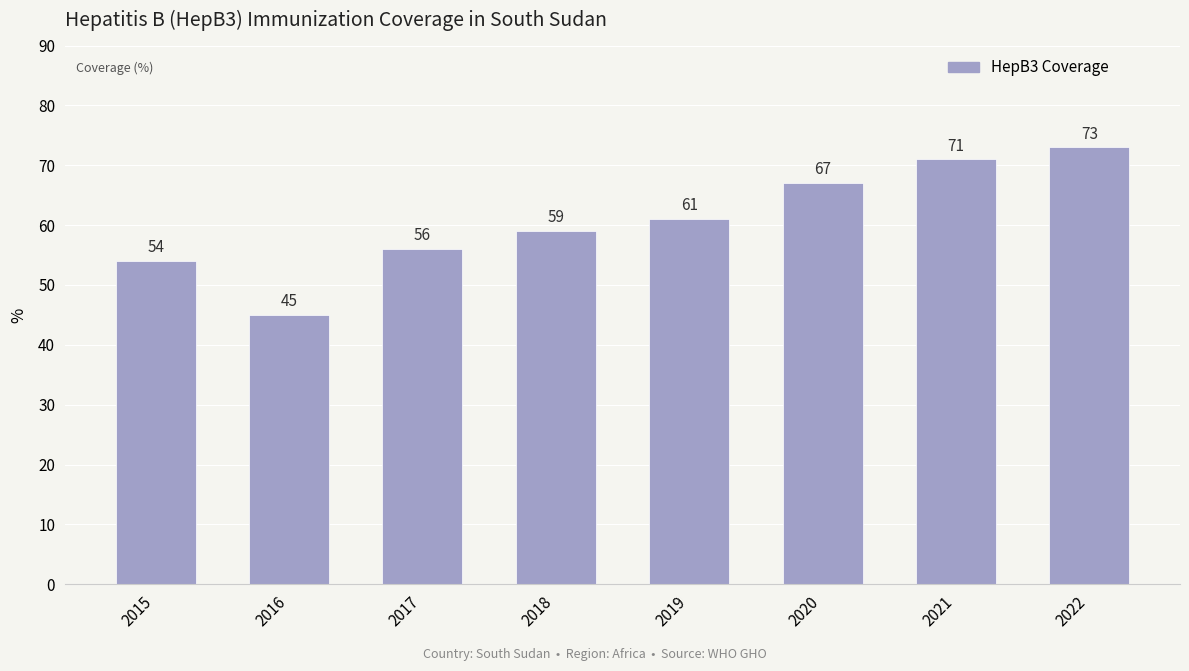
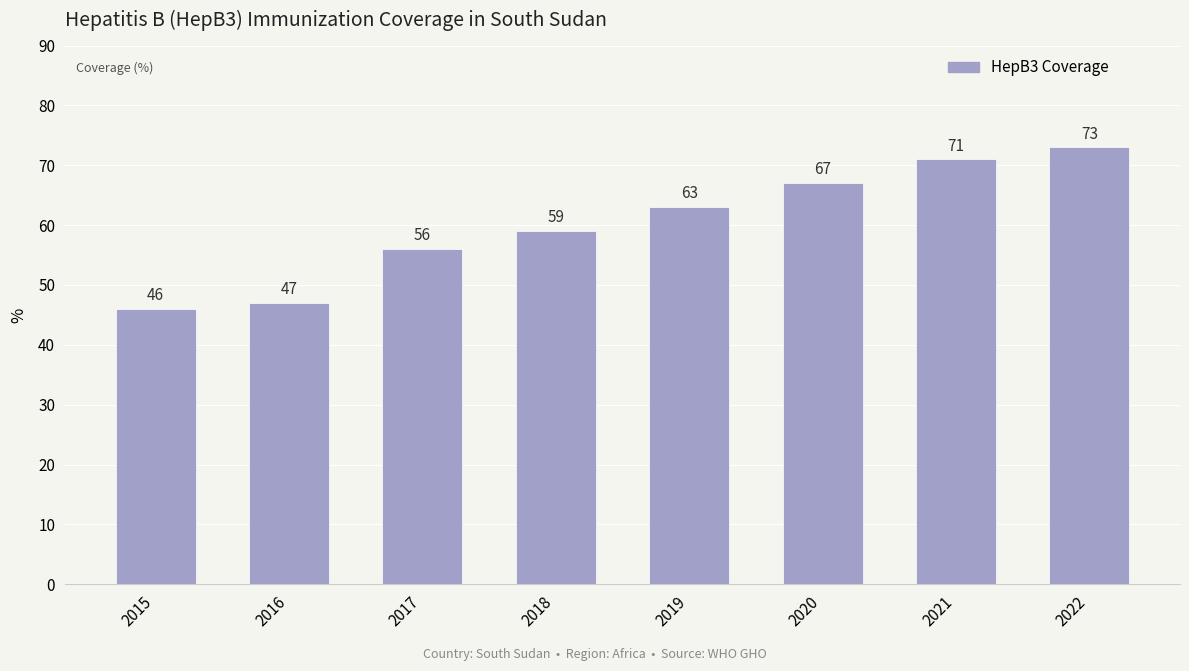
  {
-   "2015": 54,
-   "2016": 45,
+   "2015": 46,
+   "2016": 47,
    "2017": 56,
    "2018": 59,
-   "2019": 61,
+   "2019": 63,
    "2020": 67,
    "2021": 71,
    "2022": 73
  }
